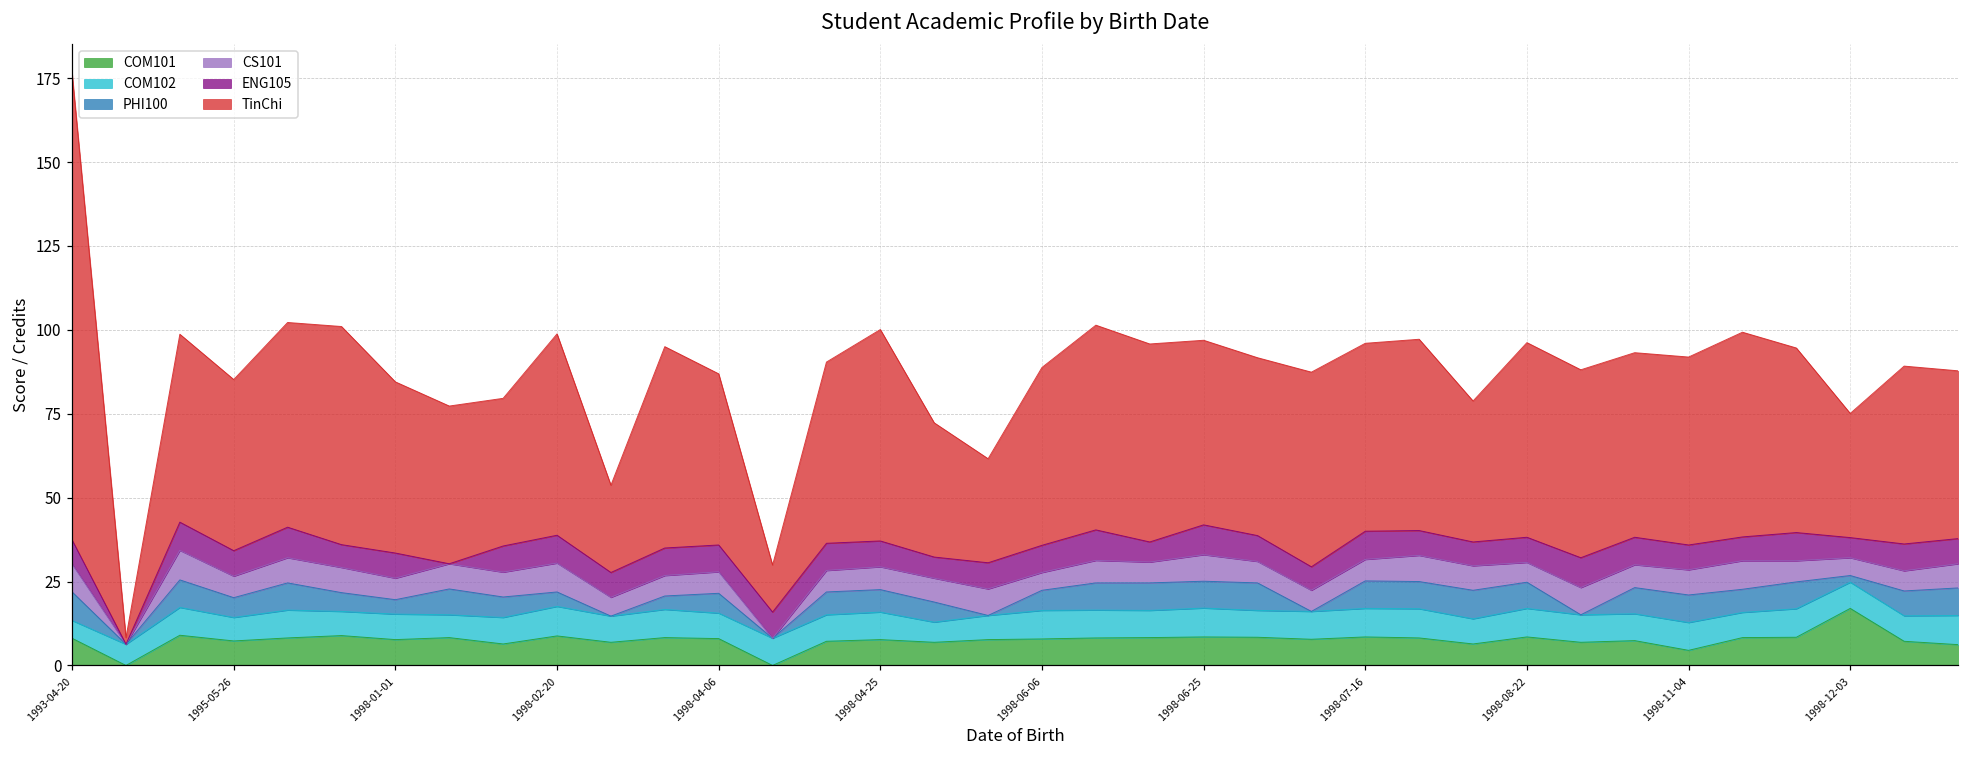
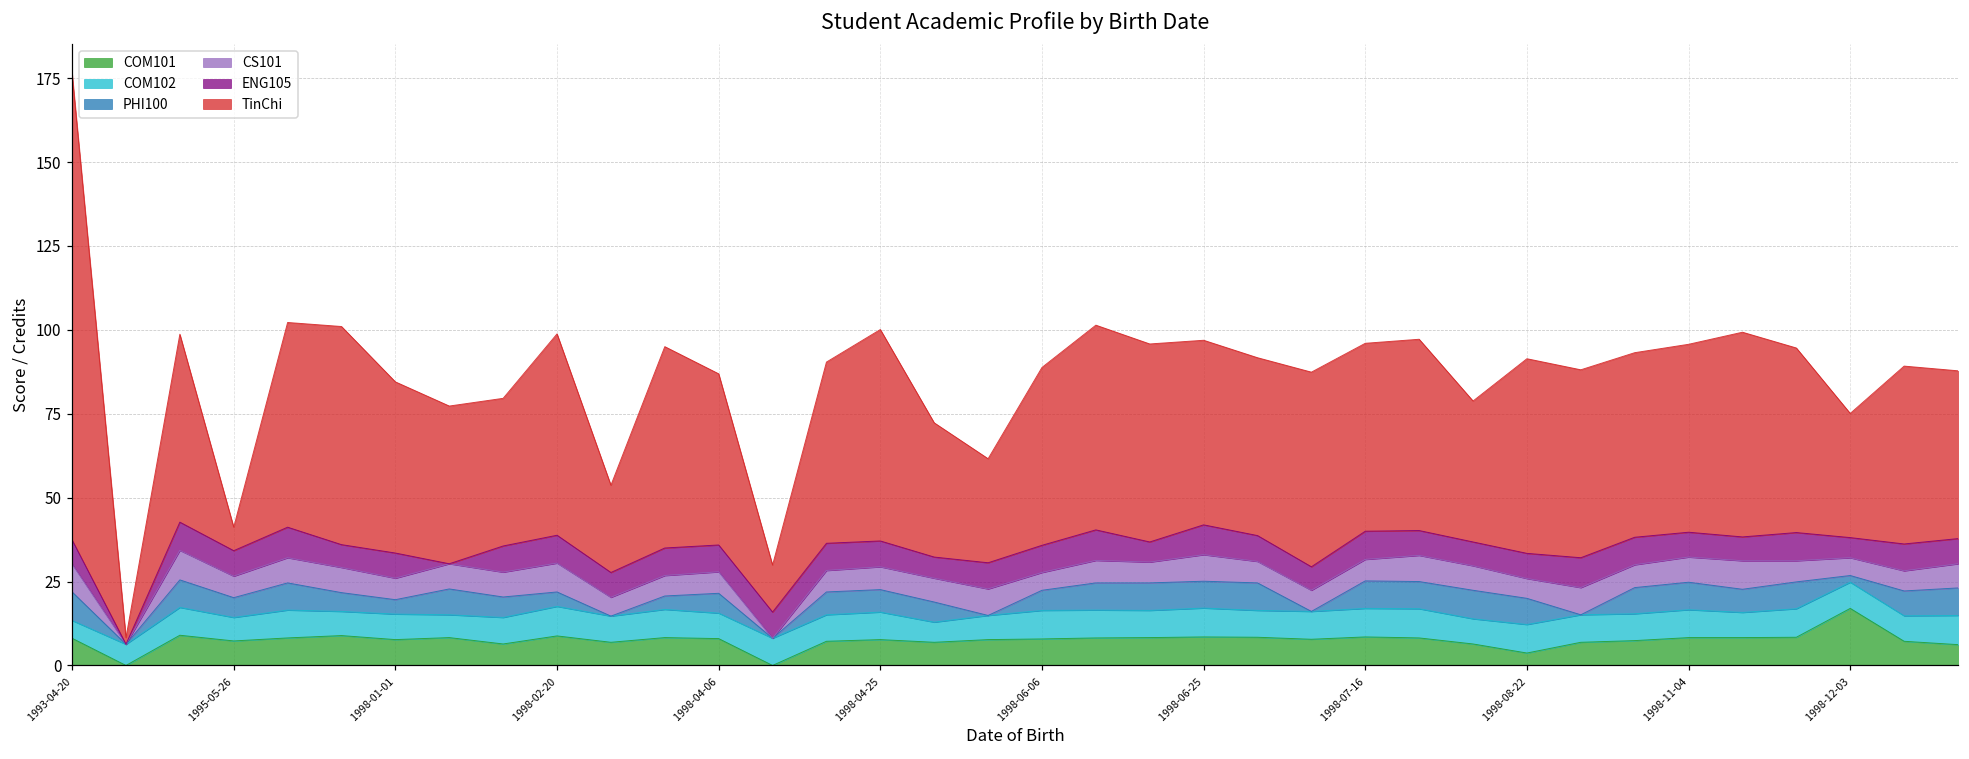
  {
    "COM101": {
      "1993-04-20": 8,
      "1995-05-26": 7,
      "1998-01-01": 8,
      "1998-02-20": 9,
      "1998-04-06": 8,
      "1998-04-25": 8,
      "1998-06-06": 8,
      "1998-06-25": 9,
      "1998-07-16": 9,
-     "1998-08-22": 9,
-     "1998-11-04": 5,
+     "1998-08-22": 4,
+     "1998-11-04": 8,
      "1998-12-03": 17
    },
    "COM102": {
      "1993-04-20": 5,
      "1995-05-26": 7,
      "1998-01-01": 8,
      "1998-02-20": 9,
      "1998-04-06": 8,
      "1998-04-25": 8,
      "1998-06-06": 8,
      "1998-06-25": 9,
      "1998-07-16": 9,
      "1998-08-22": 9,
      "1998-11-04": 8,
      "1998-12-03": 8
    },
    "PHI100": {
      "1993-04-20": 9,
      "1995-05-26": 6,
      "1998-01-01": 4,
      "1998-02-20": 4,
      "1998-04-06": 6,
      "1998-04-25": 7,
      "1998-06-06": 6,
      "1998-06-25": 8,
      "1998-07-16": 8,
      "1998-08-22": 8,
      "1998-11-04": 8,
      "1998-12-03": 2
    },
    "CS101": {
      "1993-04-20": 8,
      "1995-05-26": 6,
      "1998-01-01": 6,
      "1998-02-20": 9,
      "1998-04-06": 6,
      "1998-04-25": 7,
      "1998-06-06": 5,
      "1998-06-25": 8,
      "1998-07-16": 6,
      "1998-08-22": 6,
      "1998-11-04": 7,
      "1998-12-03": 5
    },
    "ENG105": {
      "1993-04-20": 7,
      "1995-05-26": 8,
      "1998-01-01": 8,
      "1998-02-20": 8,
      "1998-04-06": 8,
      "1998-04-25": 8,
      "1998-06-06": 8,
      "1998-06-25": 9,
      "1998-07-16": 8,
      "1998-08-22": 8,
      "1998-11-04": 7,
      "1998-12-03": 6
    },
    "TinChi": {
      "1993-04-20": 139,
-     "1995-05-26": 51,
+     "1995-05-26": 7,
      "1998-01-01": 51,
      "1998-02-20": 60,
      "1998-04-06": 51,
      "1998-04-25": 63,
      "1998-06-06": 53,
      "1998-06-25": 55,
      "1998-07-16": 56,
      "1998-08-22": 58,
      "1998-11-04": 56,
      "1998-12-03": 37
    }
  }
